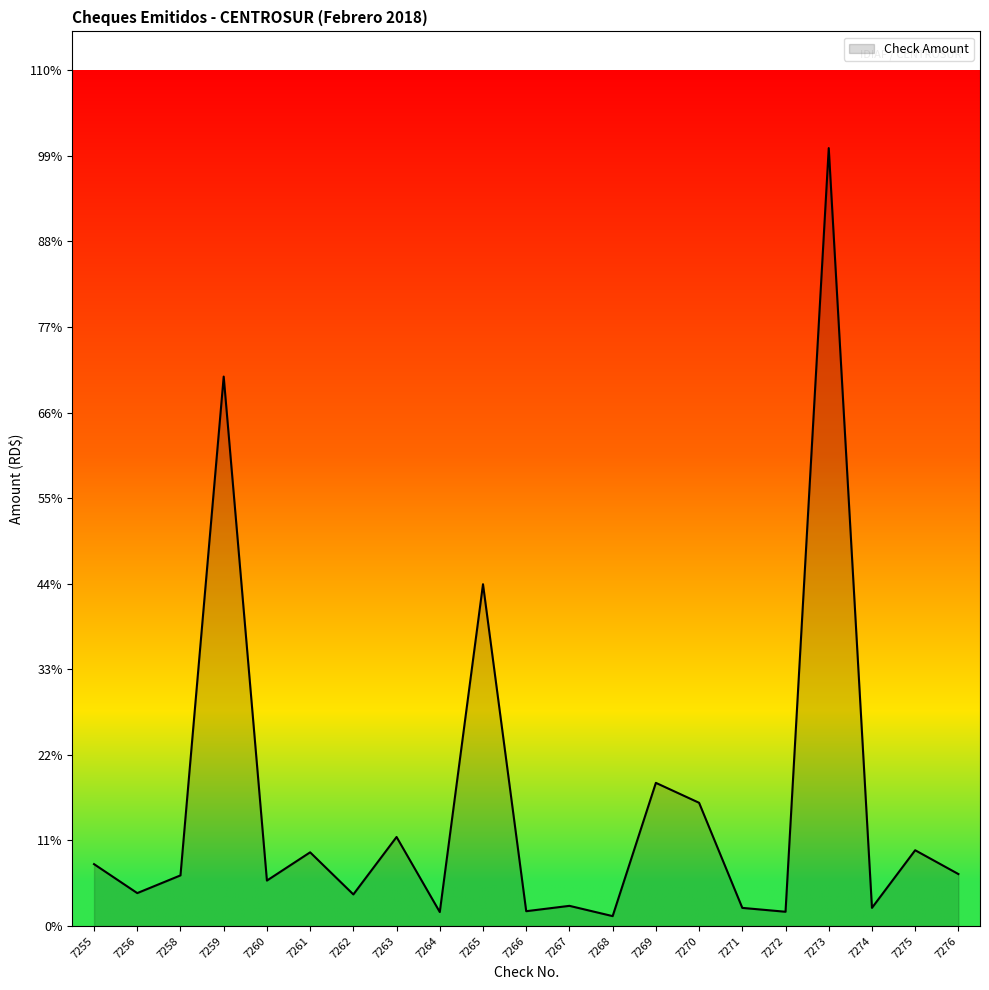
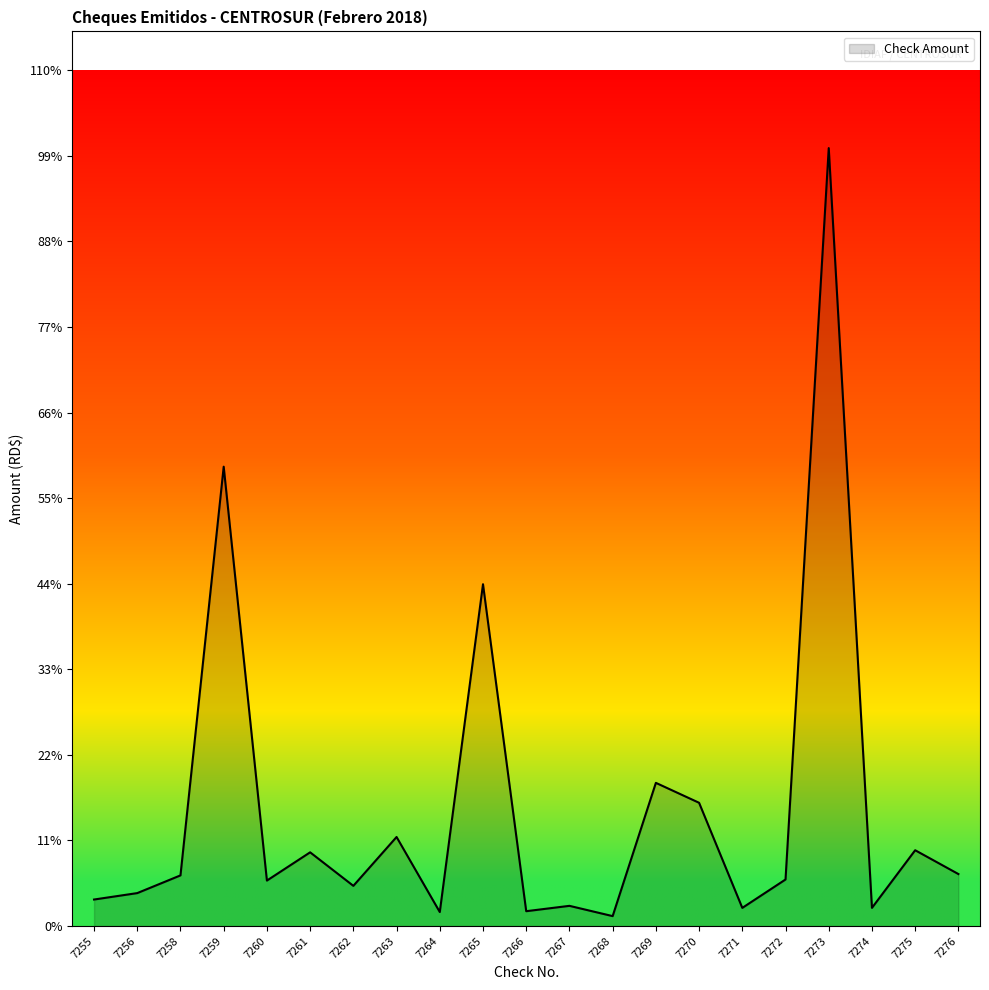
  {
-   "7255": "8%",
+   "7255": "3%",
    "7256": "4%",
    "7258": "7%",
-   "7259": "71%",
+   "7259": "59%",
    "7260": "6%",
    "7261": "9%",
-   "7262": "4%",
+   "7262": "5%",
    "7263": "11%",
    "7264": "2%",
    "7265": "44%",
    "7266": "2%",
    "7267": "3%",
    "7268": "1%",
    "7269": "18%",
    "7270": "16%",
    "7271": "2%",
-   "7272": "2%",
+   "7272": "6%",
    "7273": "100%",
    "7274": "2%",
    "7275": "10%",
    "7276": "7%"
  }
